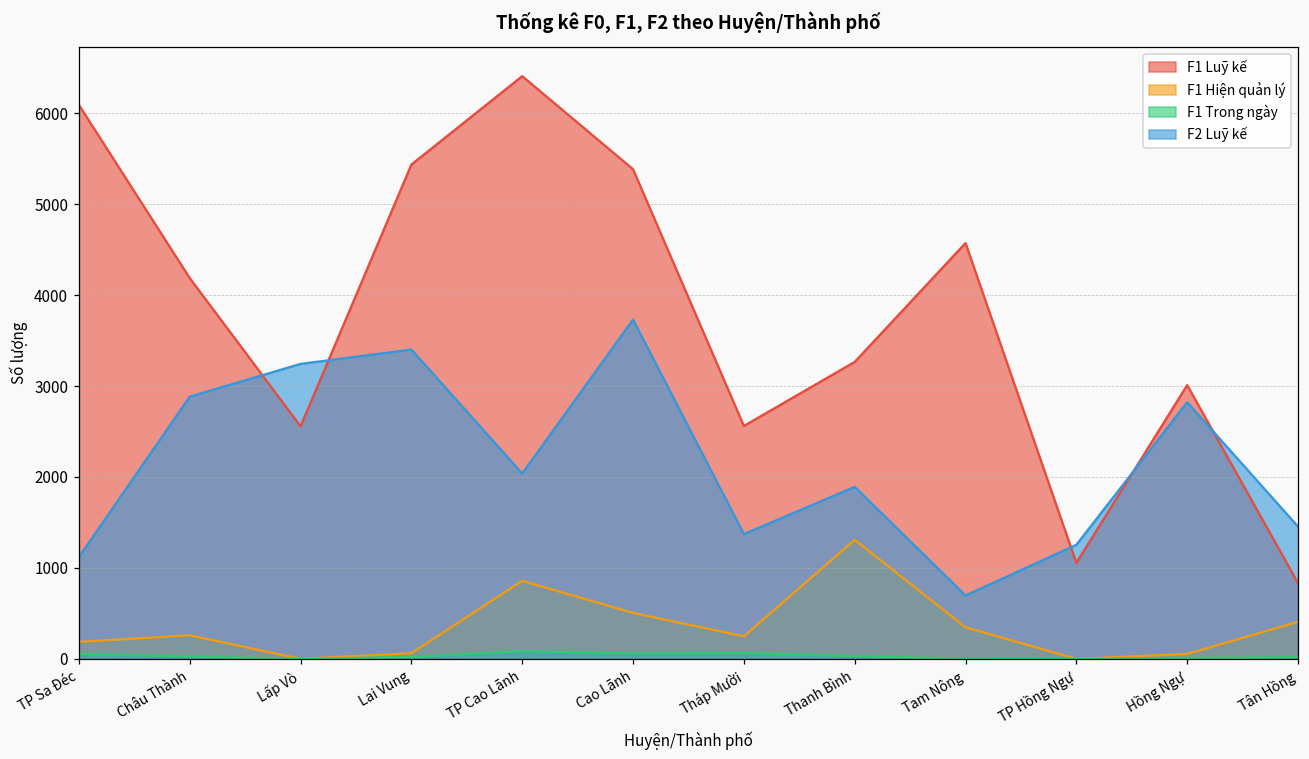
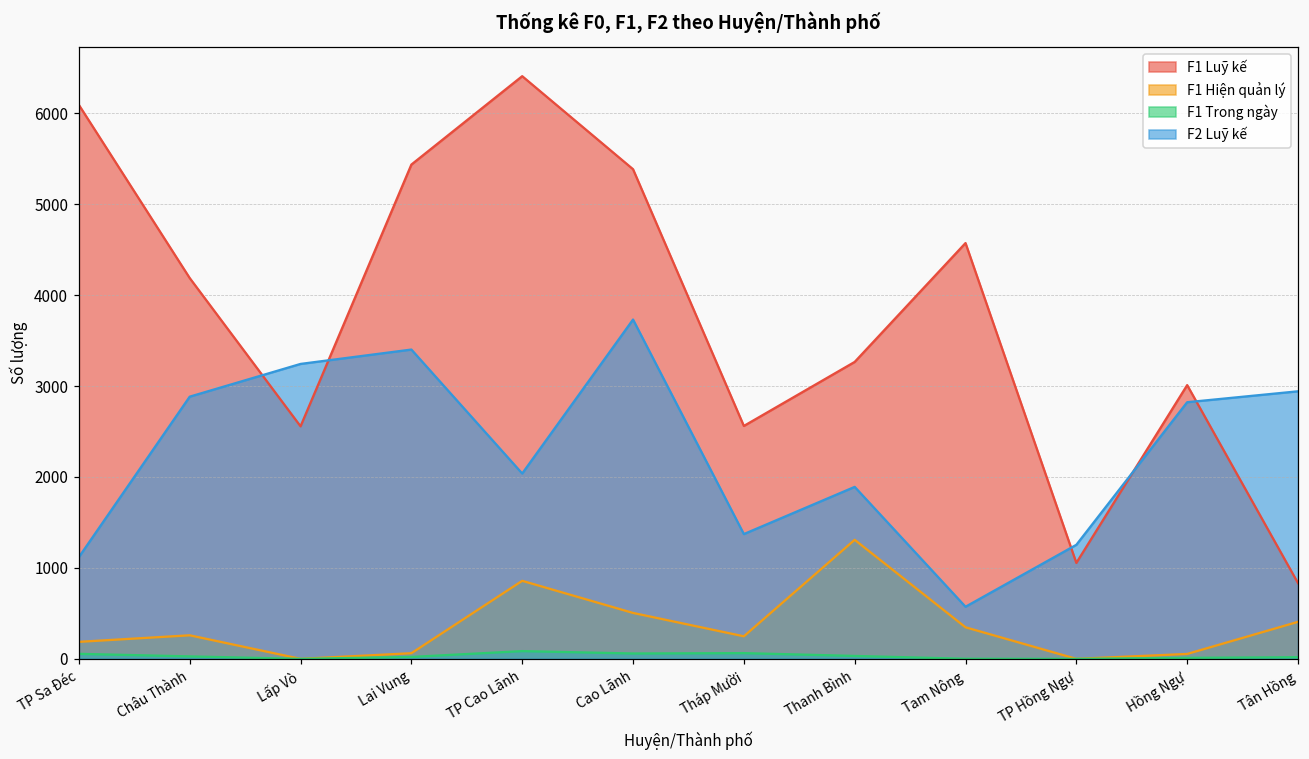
  {
    "F1 Luỹ kế": {
      "TP Sa Đéc": 6100,
      "Châu Thành": 4200,
      "Lấp Vò": 2600,
      "Lai Vung": 5400,
      "TP Cao Lãnh": 6400,
      "Cao Lãnh": 5400,
      "Tháp Mười": 2600,
      "Thanh Bình": 3300,
      "Tam Nông": 4600,
      "TP Hồng Ngự": 1100,
      "Hồng Ngự": 3000,
      "Tân Hồng": 800
    },
    "F1 Hiện quản lý": {
      "TP Sa Đéc": 200,
      "Châu Thành": 300,
      "Lai Vung": 100,
      "TP Cao Lãnh": 900,
      "Cao Lãnh": 500,
      "Tháp Mười": 200,
      "Thanh Bình": 1300,
      "Tam Nông": 300,
      "Hồng Ngự": 100,
      "Tân Hồng": 400
    },
    "F1 Trong ngày": {
      "TP Sa Đéc": 100,
      "Châu Thành": 0,
      "Lai Vung": 0,
      "TP Cao Lãnh": 100,
      "Cao Lãnh": 100,
      "Tháp Mười": 100,
      "Thanh Bình": 0,
      "Tam Nông": 0,
      "Hồng Ngự": 0,
      "Tân Hồng": 0
    },
    "F2 Luỹ kế": {
      "TP Sa Đéc": 1100,
      "Châu Thành": 2900,
      "Lấp Vò": 3200,
      "Lai Vung": 3400,
      "TP Cao Lãnh": 2000,
      "Cao Lãnh": 3700,
      "Tháp Mười": 1400,
      "Thanh Bình": 1900,
-     "Tam Nông": 700,
+     "Tam Nông": 600,
      "TP Hồng Ngự": 1300,
      "Hồng Ngự": 2800,
-     "Tân Hồng": 1500
+     "Tân Hồng": 2900
    }
  }
